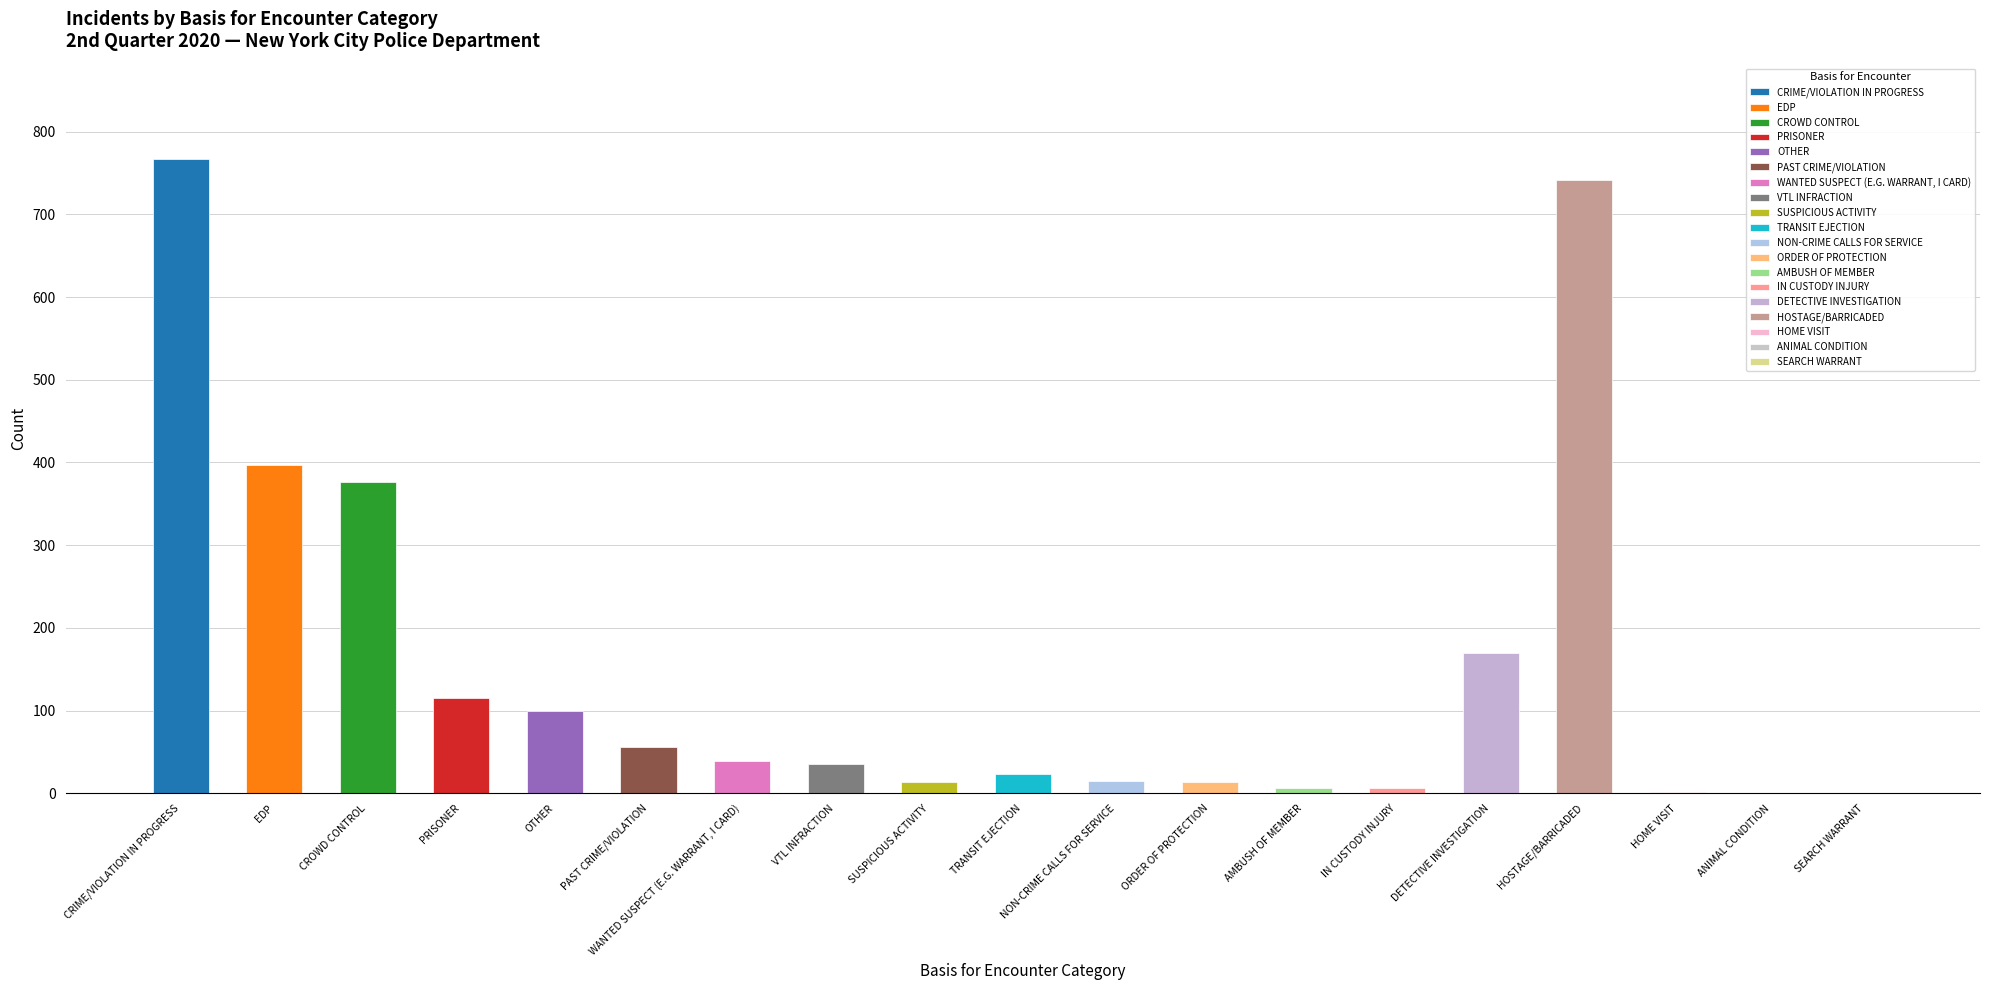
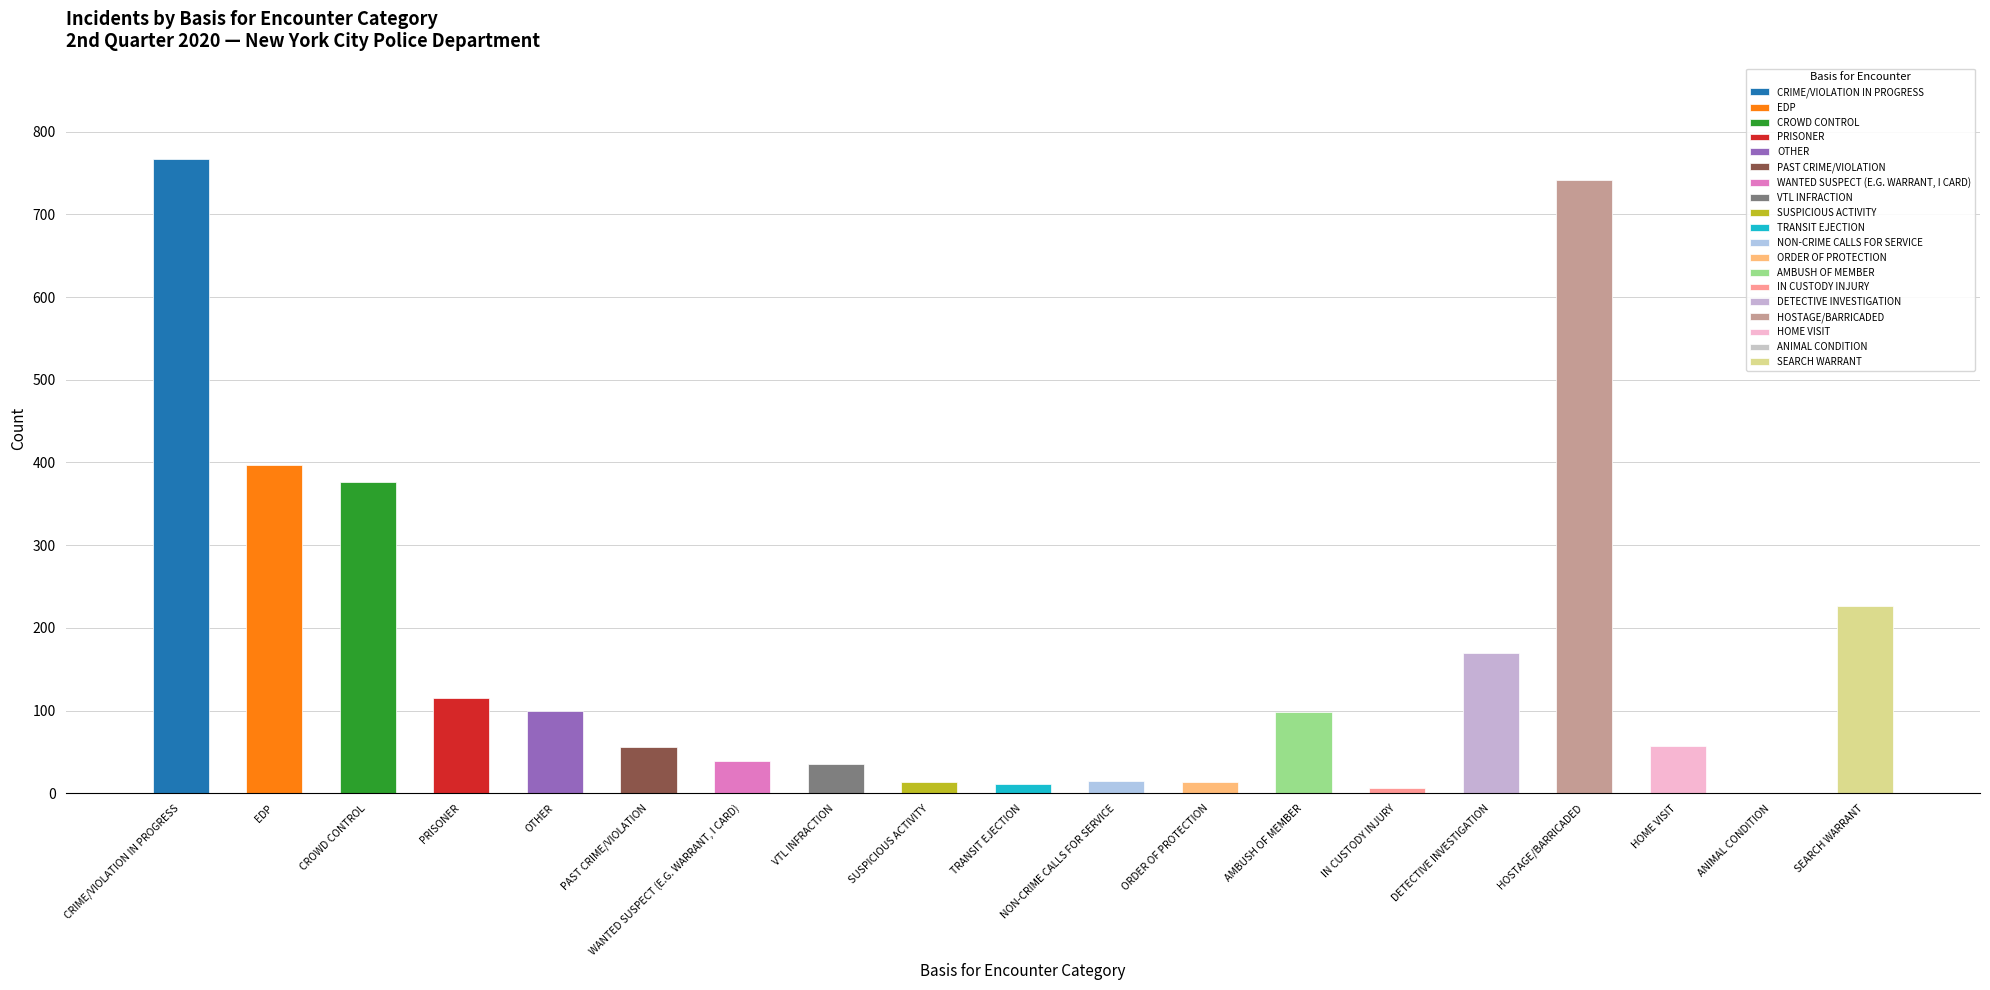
  {
    "CRIME/VIOLATION IN PROGRESS": 770,
    "EDP": 400,
    "CROWD CONTROL": 380,
    "PRISONER": 120,
    "OTHER": 100,
    "PAST CRIME/VIOLATION": 60,
    "WANTED SUSPECT (E.G. WARRANT, I CARD)": 40,
    "VTL INFRACTION": 40,
    "SUSPICIOUS ACTIVITY": 10,
-   "TRANSIT EJECTION": 20,
+   "TRANSIT EJECTION": 10,
    "NON-CRIME CALLS FOR SERVICE": 20,
    "ORDER OF PROTECTION": 10,
-   "AMBUSH OF MEMBER": 10,
+   "AMBUSH OF MEMBER": 100,
    "IN CUSTODY INJURY": 10,
    "DETECTIVE INVESTIGATION": 170,
    "HOSTAGE/BARRICADED": 740,
-   "HOME VISIT": 0,
-   "SEARCH WARRANT": 0
+   "HOME VISIT": 60,
+   "SEARCH WARRANT": 230
  }
